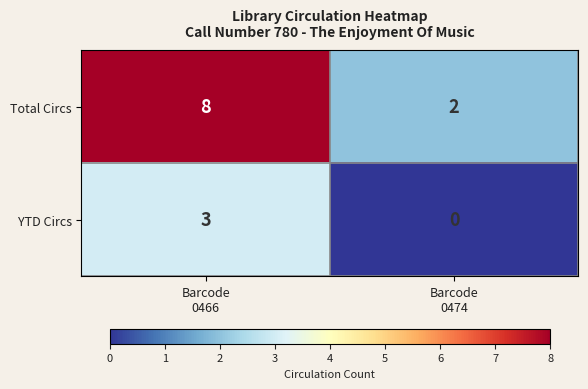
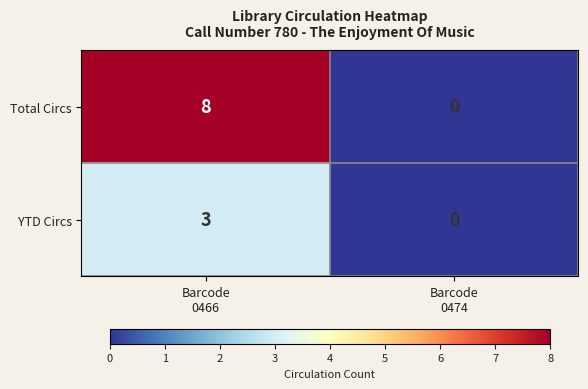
  {
    "Total Circs": {
      "Barcode 0466": 8,
-     "Barcode 0474": 2
+     "Barcode 0474": 0
    },
    "YTD Circs": {
      "Barcode 0466": 3,
      "Barcode 0474": 0
    }
  }
